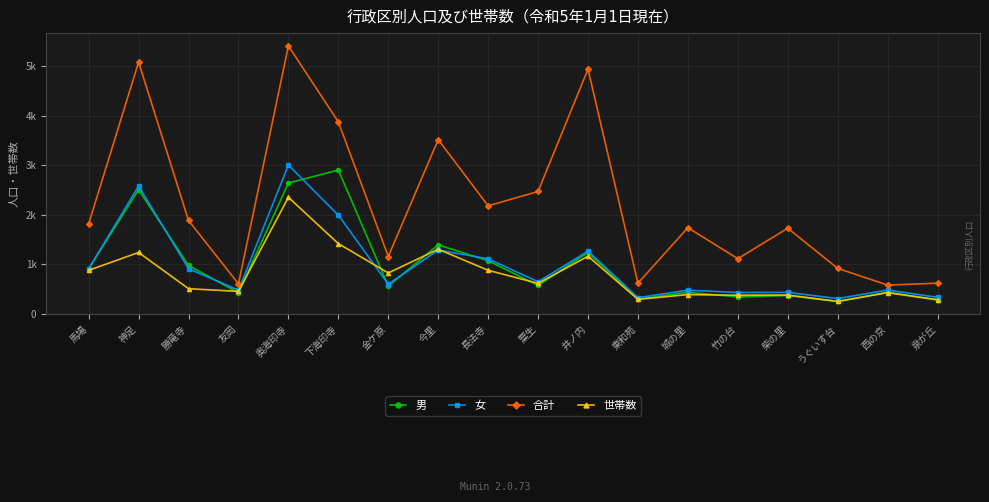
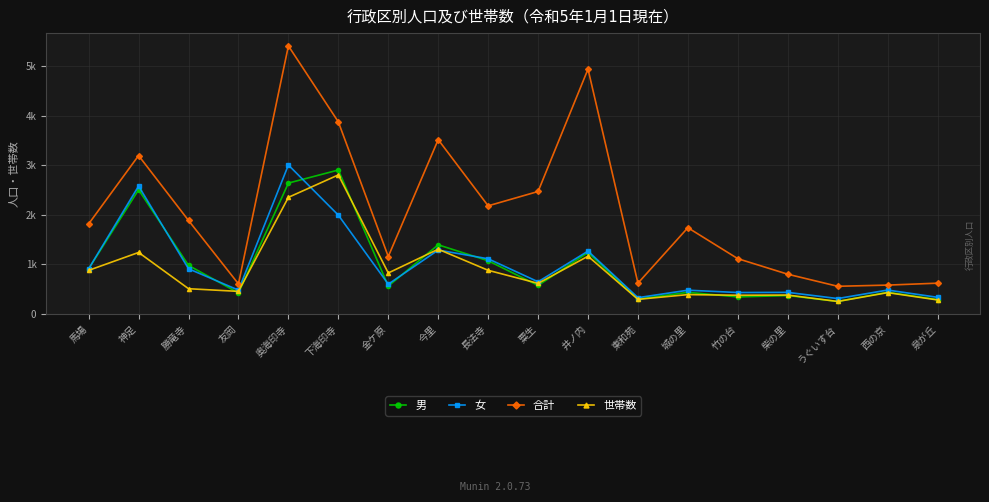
  {
    "男": {
      "神足": 2500,
      "勝竜寺": 1000,
      "奥海印寺": 2600,
      "下海印寺": 2900,
      "今里": 1400
    },
    "女": {
      "神足": 2600,
      "勝竜寺": 900,
      "奥海印寺": 3000,
      "下海印寺": 2000,
      "竹の台": 400,
      "柴の里": 400,
      "うぐいす台": 300
    },
    "合計": {
      "馬場": 1800,
-     "神足": 5100,
+     "神足": 3200,
      "勝竜寺": 1900,
      "友岡": 600,
      "奥海印寺": 5400,
      "下海印寺": 3900,
      "金ケ原": 1200,
      "今里": 3500,
      "長法寺": 2200,
      "粟生": 2500,
      "井ノ内": 4900,
      "東和苑": 600,
      "城の里": 1700,
      "竹の台": 1100,
-     "柴の里": 1700,
-     "うぐいす台": 900,
+     "柴の里": 800,
+     "うぐいす台": 600,
      "西の京": 600,
      "泉が丘": 600
    },
    "世帯数": {
      "神足": 1200,
      "勝竜寺": 500,
      "奥海印寺": 2400,
-     "下海印寺": 1400,
+     "下海印寺": 2800,
      "金ケ原": 800,
      "長法寺": 900,
      "井ノ内": 1200
    }
  }
